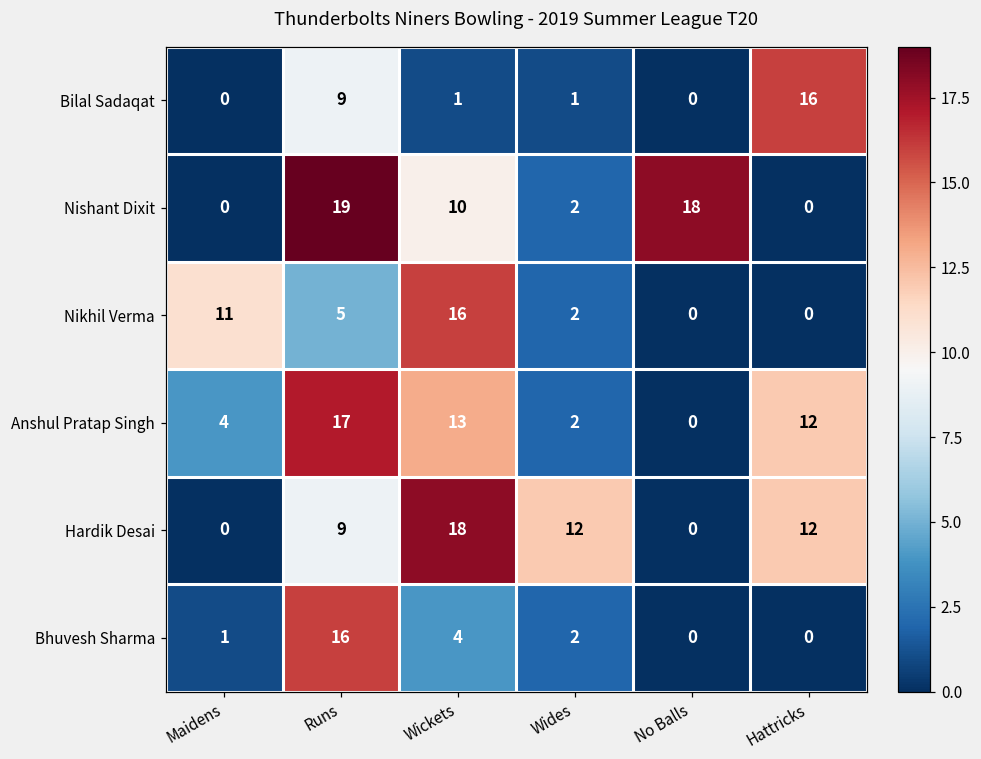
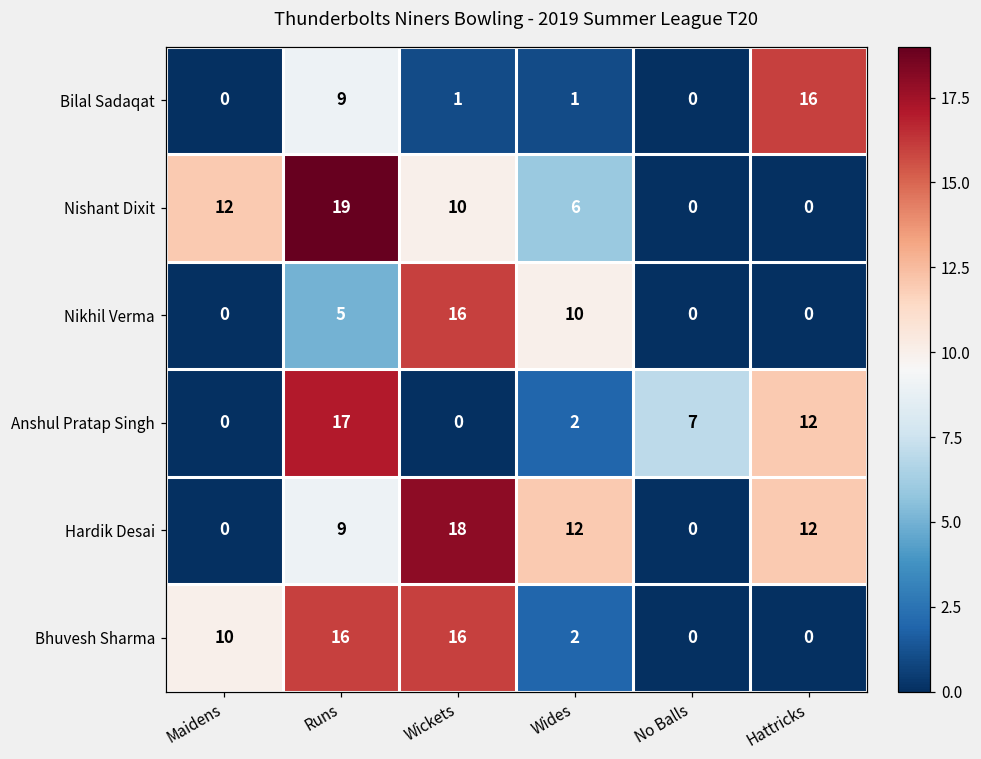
  {
    "Bilal Sadaqat": {
      "Maidens": 0,
      "Runs": 9,
      "Wickets": 1,
      "Wides": 1,
      "No Balls": 0,
      "Hattricks": 16
    },
    "Nishant Dixit": {
-     "Maidens": 0,
+     "Maidens": 12,
      "Runs": 19,
      "Wickets": 10,
-     "Wides": 2,
-     "No Balls": 18,
+     "Wides": 6,
+     "No Balls": 0,
      "Hattricks": 0
    },
    "Nikhil Verma": {
-     "Maidens": 11,
+     "Maidens": 0,
      "Runs": 5,
      "Wickets": 16,
-     "Wides": 2,
+     "Wides": 10,
      "No Balls": 0,
      "Hattricks": 0
    },
    "Anshul Pratap Singh": {
-     "Maidens": 4,
+     "Maidens": 0,
      "Runs": 17,
-     "Wickets": 13,
+     "Wickets": 0,
      "Wides": 2,
-     "No Balls": 0,
+     "No Balls": 7,
      "Hattricks": 12
    },
    "Hardik Desai": {
      "Maidens": 0,
      "Runs": 9,
      "Wickets": 18,
      "Wides": 12,
      "No Balls": 0,
      "Hattricks": 12
    },
    "Bhuvesh Sharma": {
-     "Maidens": 1,
+     "Maidens": 10,
      "Runs": 16,
-     "Wickets": 4,
+     "Wickets": 16,
      "Wides": 2,
      "No Balls": 0,
      "Hattricks": 0
    }
  }
